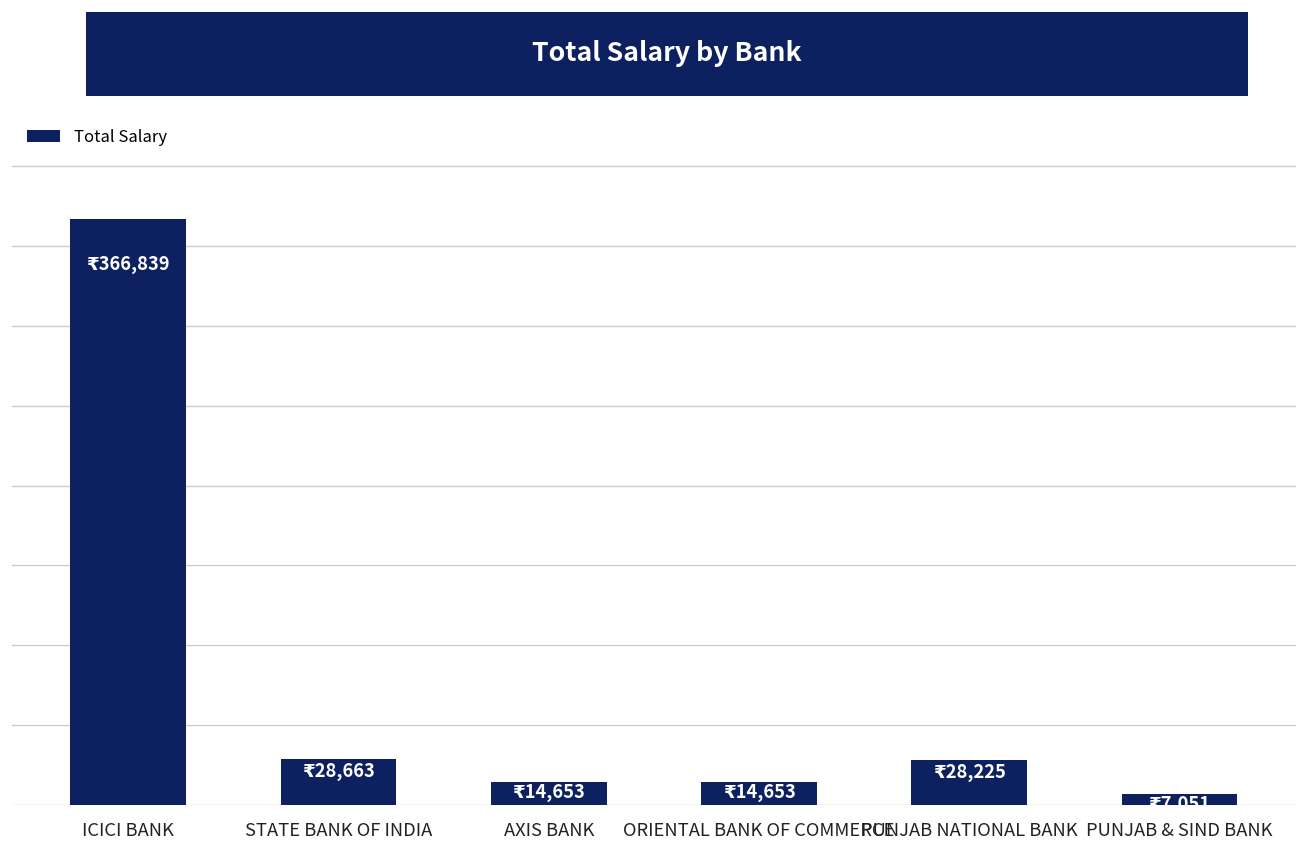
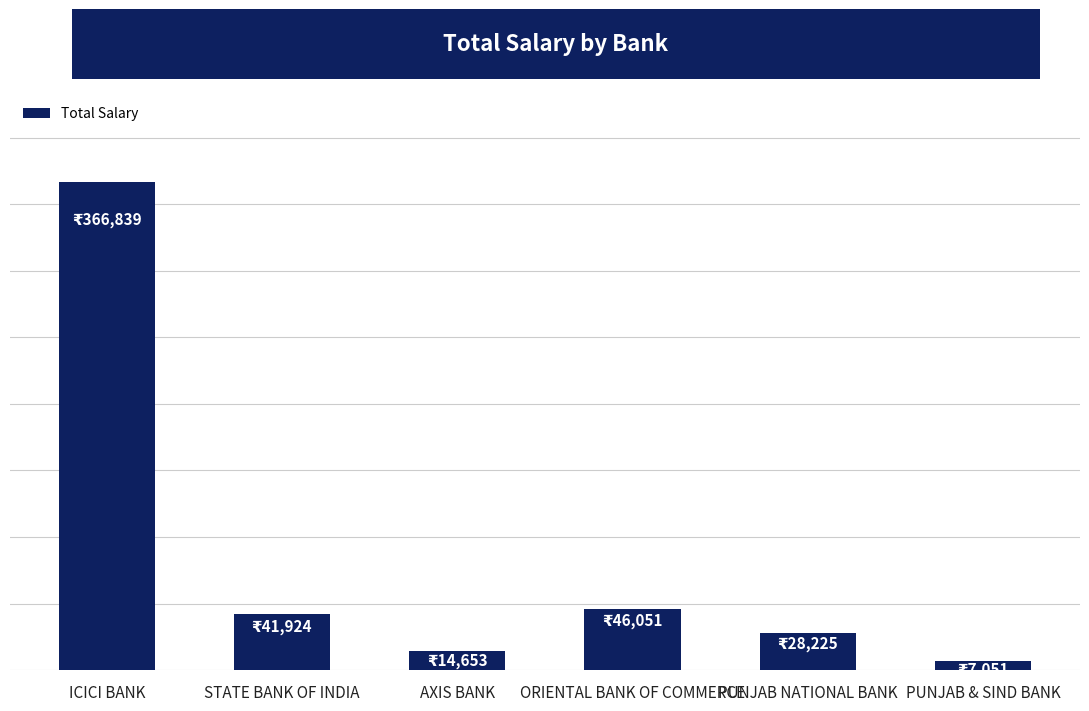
  {
    "ICICI BANK": "366,839",
-   "STATE BANK OF INDIA": "28,663",
+   "STATE BANK OF INDIA": "41,924",
    "AXIS BANK": "14,653",
-   "ORIENTAL BANK OF COMMERCE": "14,653"
+   "ORIENTAL BANK OF COMMERCE": "46,051"
  }
